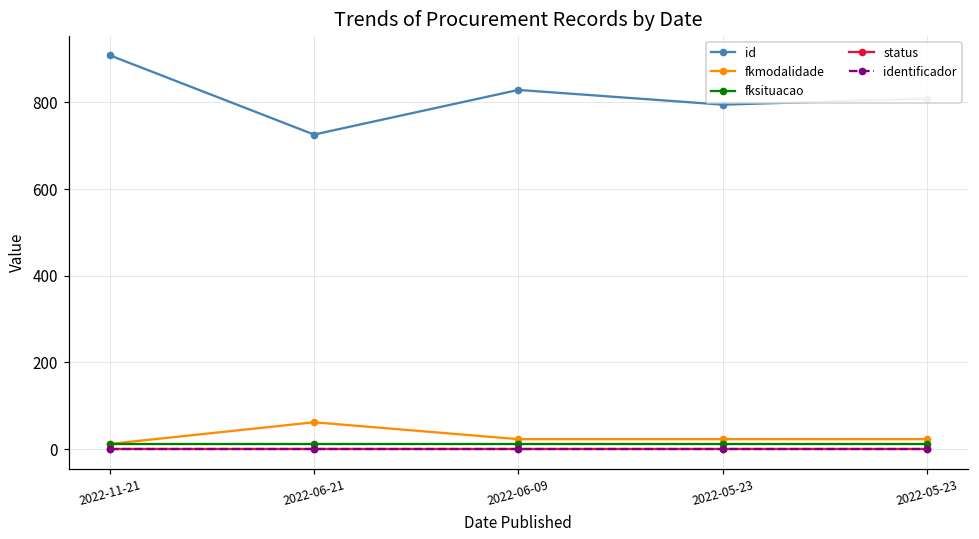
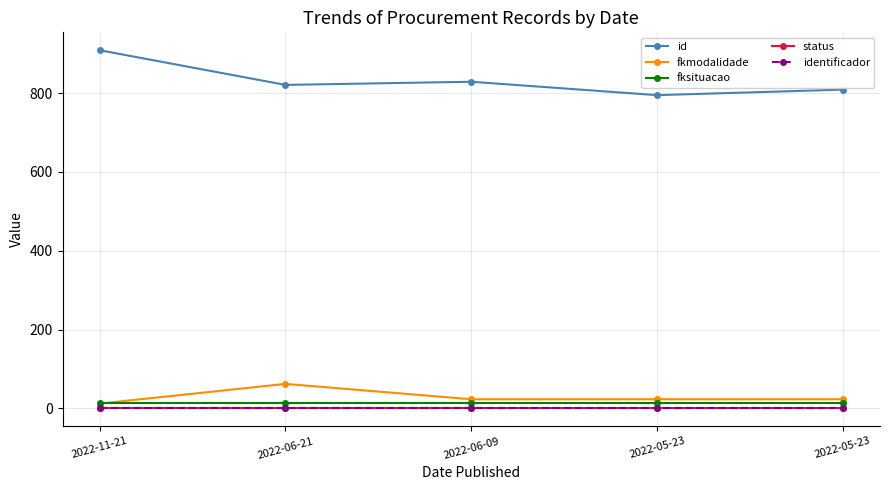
  {
    "id": {
      "2022-11-21": 910,
-     "2022-06-21": 730,
+     "2022-06-21": 820,
      "2022-06-09": 830
    },
    "fkmodalidade": {
      "2022-06-21": 60,
      "2022-06-09": 20
    },
    "fksituacao": {
      "2022-06-21": 10,
      "2022-06-09": 10
    },
    "identificador": {
      "2022-11-21": 0,
      "2022-06-21": 0,
      "2022-06-09": 0
    }
  }
